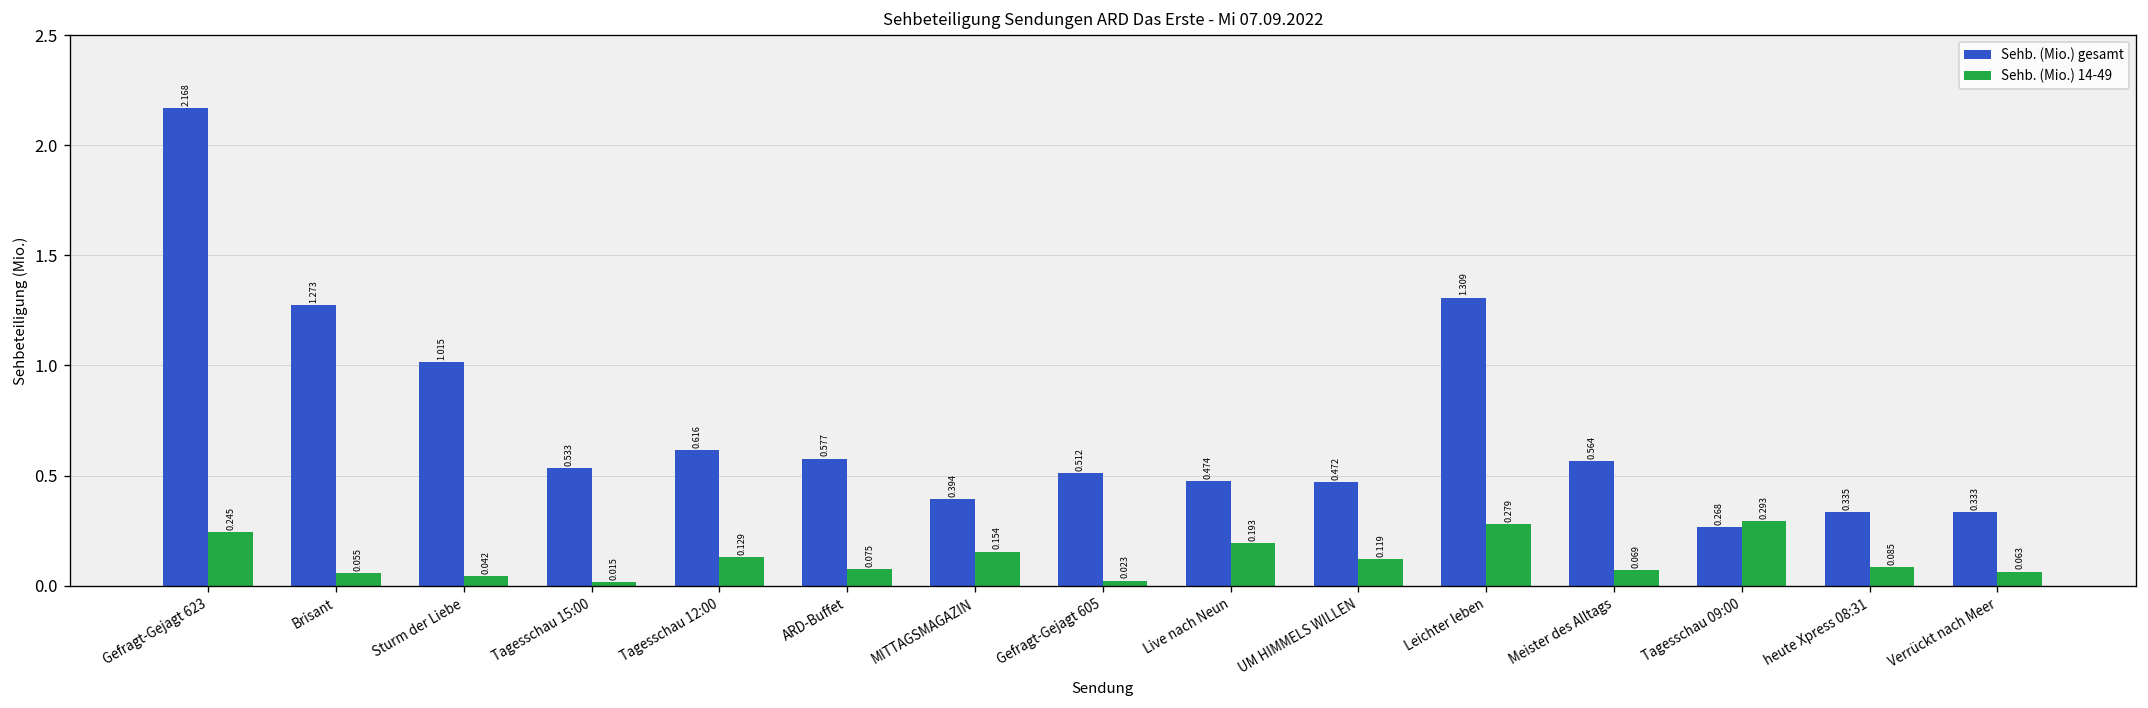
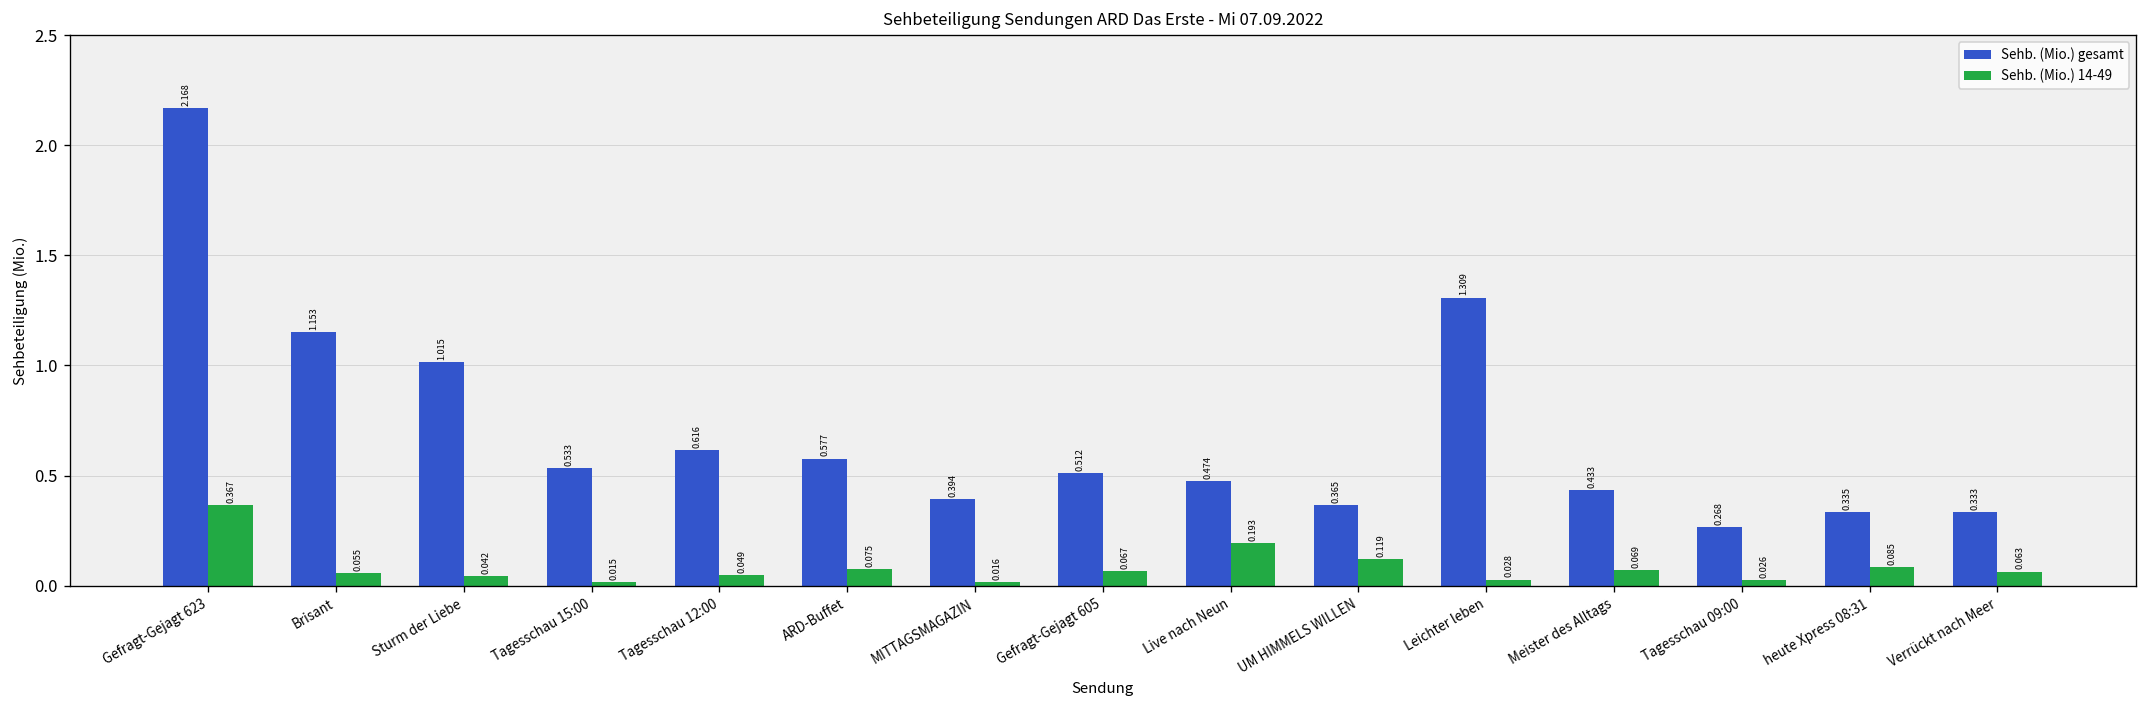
  {
    "Sehb. (Mio.) gesamt": {
      "Gefragt-Gejagt 623": 2.168,
-     "Brisant": 1.273,
+     "Brisant": 1.153,
      "Sturm der Liebe": 1.015,
      "Tagesschau 15:00": 0.533,
      "Tagesschau 12:00": 0.616,
      "ARD-Buffet": 0.577,
      "MITTAGSMAGAZIN": 0.394,
      "Gefragt-Gejagt 605": 0.512,
      "Live nach Neun": 0.474,
-     "UM HIMMELS WILLEN": 0.472,
+     "UM HIMMELS WILLEN": 0.365,
      "Leichter leben": 1.309,
-     "Meister des Alltags": 0.564,
+     "Meister des Alltags": 0.433,
      "Tagesschau 09:00": 0.268,
      "heute Xpress 08:31": 0.335,
      "Verrückt nach Meer": 0.333
    },
    "Sehb. (Mio.) 14-49": {
-     "Gefragt-Gejagt 623": 0.245,
+     "Gefragt-Gejagt 623": 0.367,
      "Brisant": 0.055,
      "Sturm der Liebe": 0.042,
      "Tagesschau 15:00": 0.015,
-     "Tagesschau 12:00": 0.129,
+     "Tagesschau 12:00": 0.049,
      "ARD-Buffet": 0.075,
-     "MITTAGSMAGAZIN": 0.154,
-     "Gefragt-Gejagt 605": 0.023,
+     "MITTAGSMAGAZIN": 0.016,
+     "Gefragt-Gejagt 605": 0.067,
      "Live nach Neun": 0.193,
      "UM HIMMELS WILLEN": 0.119,
-     "Leichter leben": 0.279,
+     "Leichter leben": 0.028,
      "Meister des Alltags": 0.069,
-     "Tagesschau 09:00": 0.293,
+     "Tagesschau 09:00": 0.026,
      "heute Xpress 08:31": 0.085,
      "Verrückt nach Meer": 0.063
    }
  }
